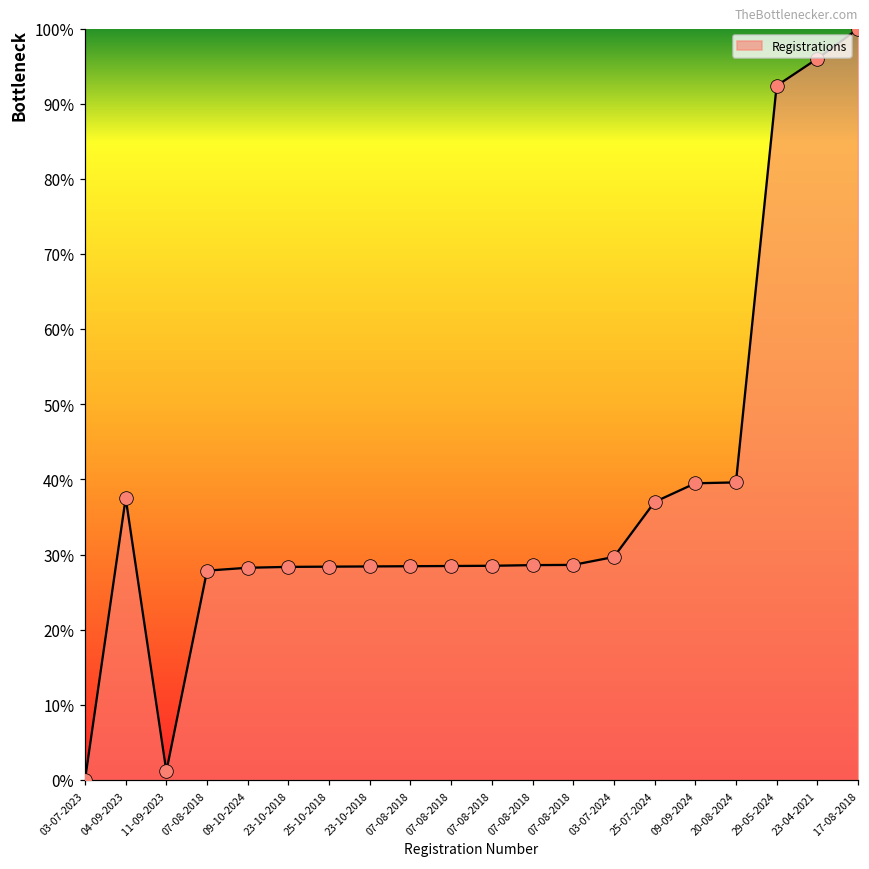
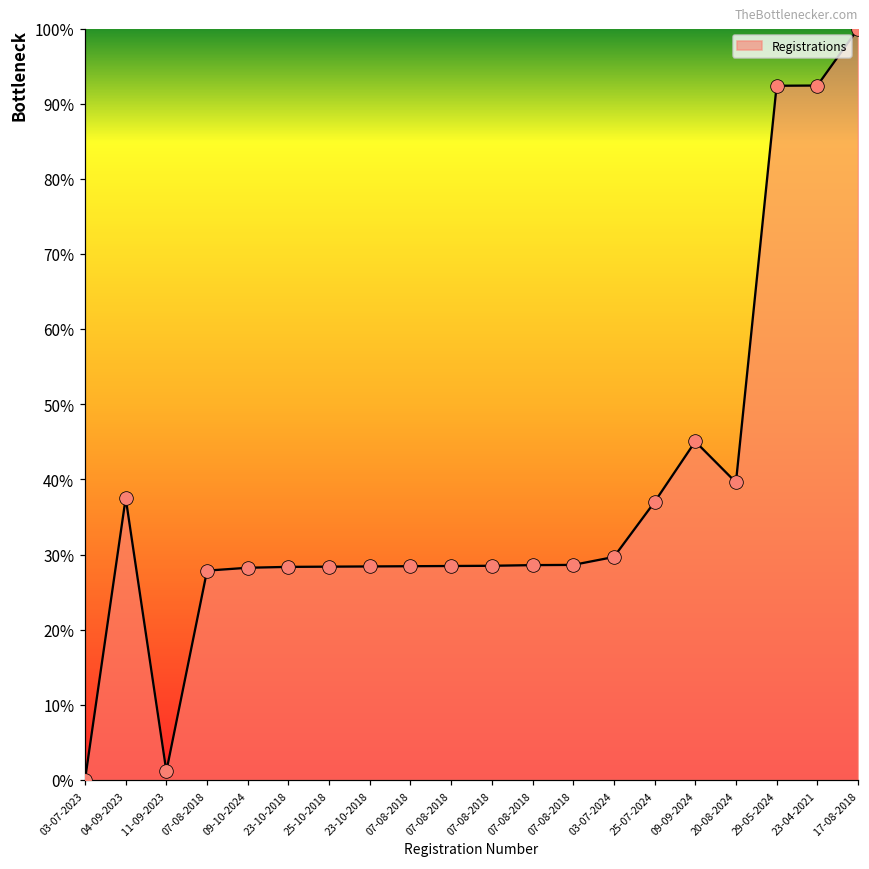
  {
    "03-07-2023": "0%",
    "04-09-2023": "38%",
    "11-09-2023": "1%",
    "09-10-2024": "28%",
    "25-10-2018": "28%",
    "03-07-2024": "30%",
    "25-07-2024": "37%",
-   "09-09-2024": "39%",
+   "09-09-2024": "45%",
    "20-08-2024": "40%",
    "29-05-2024": "92%",
-   "23-04-2021": "96%",
+   "23-04-2021": "92%",
    "17-08-2018": "100%"
  }
